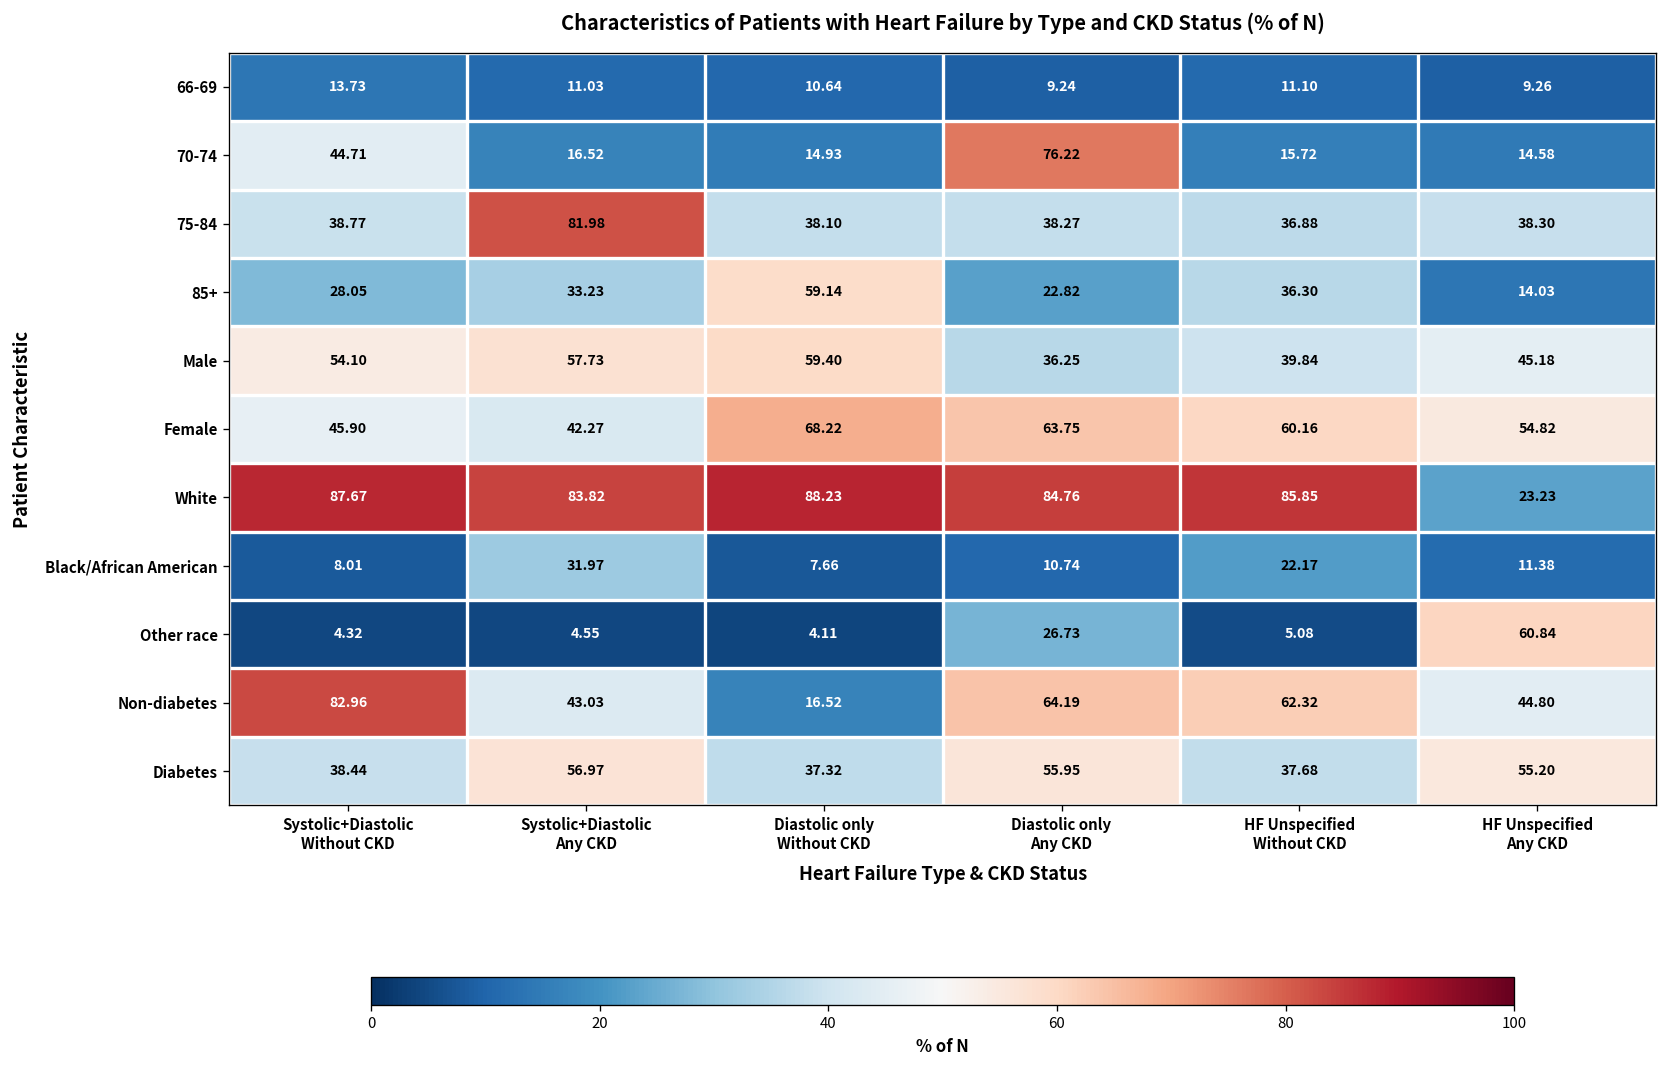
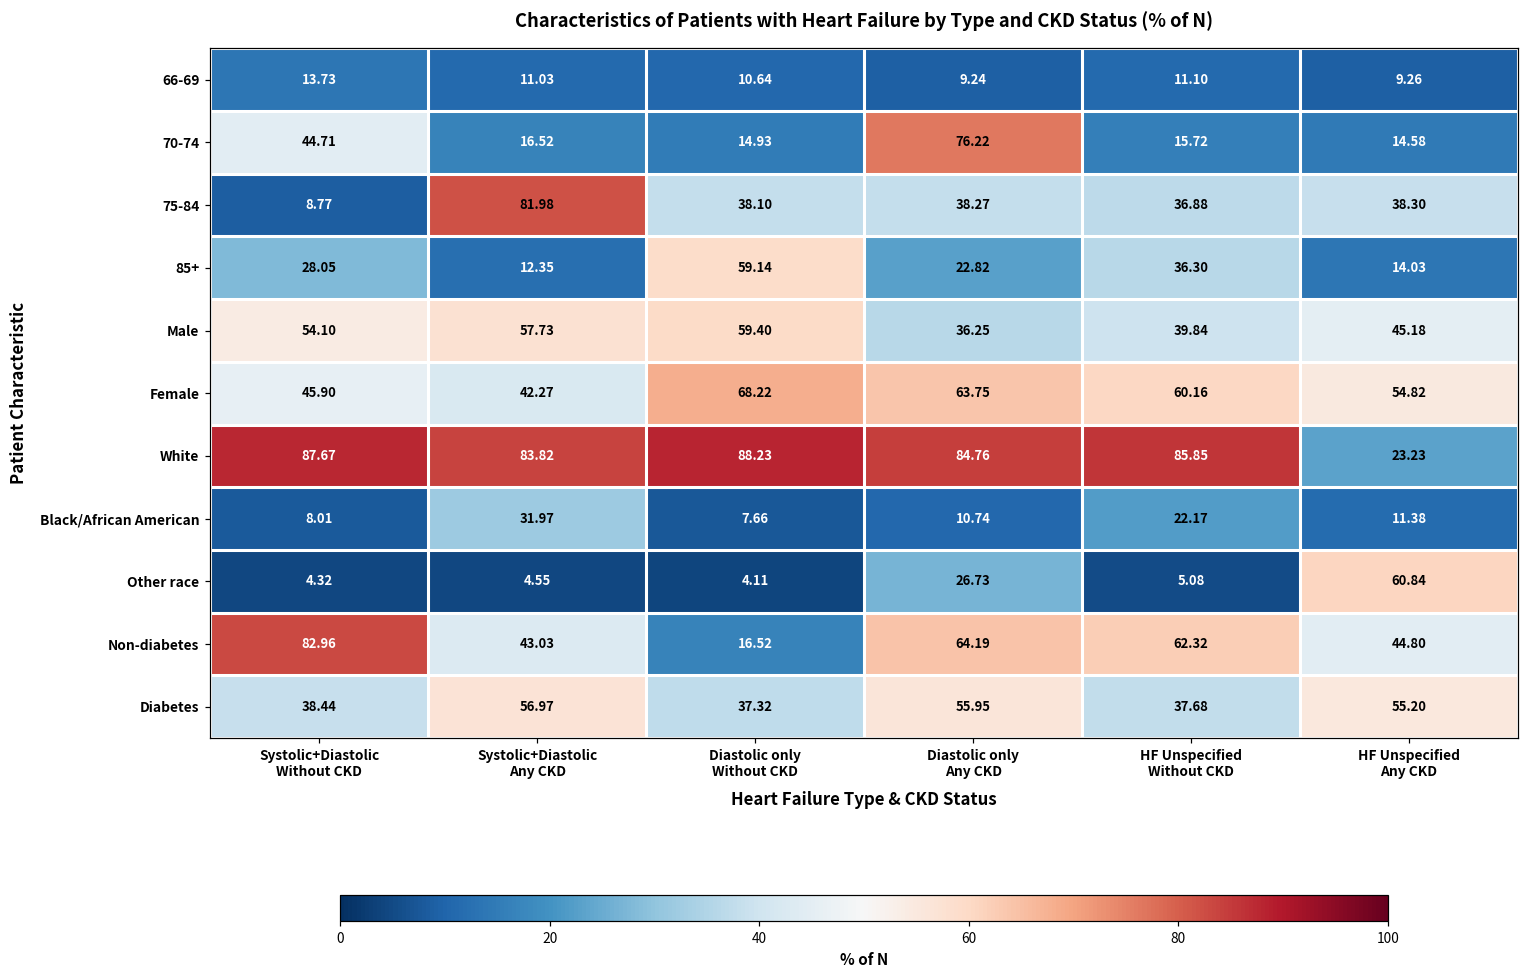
  {
    "66-69": {
      "Systolic+Diastolic Without CKD": 13.73,
      "Systolic+Diastolic Any CKD": 11.03,
      "Diastolic only Without CKD": 10.64,
      "Diastolic only Any CKD": 9.24,
      "HF Unspecified Without CKD": 11.10,
      "HF Unspecified Any CKD": 9.26
    },
    "70-74": {
      "Systolic+Diastolic Without CKD": 44.71,
      "Systolic+Diastolic Any CKD": 16.52,
      "Diastolic only Without CKD": 14.93,
      "Diastolic only Any CKD": 76.22,
      "HF Unspecified Without CKD": 15.72,
      "HF Unspecified Any CKD": 14.58
    },
    "75-84": {
-     "Systolic+Diastolic Without CKD": 38.77,
+     "Systolic+Diastolic Without CKD": 8.77,
      "Systolic+Diastolic Any CKD": 81.98,
      "Diastolic only Without CKD": 38.10,
      "Diastolic only Any CKD": 38.27,
      "HF Unspecified Without CKD": 36.88,
      "HF Unspecified Any CKD": 38.30
    },
    "85+": {
      "Systolic+Diastolic Without CKD": 28.05,
-     "Systolic+Diastolic Any CKD": 33.23,
+     "Systolic+Diastolic Any CKD": 12.35,
      "Diastolic only Without CKD": 59.14,
      "Diastolic only Any CKD": 22.82,
      "HF Unspecified Without CKD": 36.30,
      "HF Unspecified Any CKD": 14.03
    },
    "Male": {
      "Systolic+Diastolic Without CKD": 54.10,
      "Systolic+Diastolic Any CKD": 57.73,
      "Diastolic only Without CKD": 59.40,
      "Diastolic only Any CKD": 36.25,
      "HF Unspecified Without CKD": 39.84,
      "HF Unspecified Any CKD": 45.18
    },
    "Female": {
      "Systolic+Diastolic Without CKD": 45.90,
      "Systolic+Diastolic Any CKD": 42.27,
      "Diastolic only Without CKD": 68.22,
      "Diastolic only Any CKD": 63.75,
      "HF Unspecified Without CKD": 60.16,
      "HF Unspecified Any CKD": 54.82
    },
    "White": {
      "Systolic+Diastolic Without CKD": 87.67,
      "Systolic+Diastolic Any CKD": 83.82,
      "Diastolic only Without CKD": 88.23,
      "Diastolic only Any CKD": 84.76,
      "HF Unspecified Without CKD": 85.85,
      "HF Unspecified Any CKD": 23.23
    },
    "Black/African American": {
      "Systolic+Diastolic Without CKD": 8.01,
      "Systolic+Diastolic Any CKD": 31.97,
      "Diastolic only Without CKD": 7.66,
      "Diastolic only Any CKD": 10.74,
      "HF Unspecified Without CKD": 22.17,
      "HF Unspecified Any CKD": 11.38
    },
    "Other race": {
      "Systolic+Diastolic Without CKD": 4.32,
      "Systolic+Diastolic Any CKD": 4.55,
      "Diastolic only Without CKD": 4.11,
      "Diastolic only Any CKD": 26.73,
      "HF Unspecified Without CKD": 5.08,
      "HF Unspecified Any CKD": 60.84
    },
    "Non-diabetes": {
      "Systolic+Diastolic Without CKD": 82.96,
      "Systolic+Diastolic Any CKD": 43.03,
      "Diastolic only Without CKD": 16.52,
      "Diastolic only Any CKD": 64.19,
      "HF Unspecified Without CKD": 62.32,
      "HF Unspecified Any CKD": 44.80
    },
    "Diabetes": {
      "Systolic+Diastolic Without CKD": 38.44,
      "Systolic+Diastolic Any CKD": 56.97,
      "Diastolic only Without CKD": 37.32,
      "Diastolic only Any CKD": 55.95,
      "HF Unspecified Without CKD": 37.68,
      "HF Unspecified Any CKD": 55.20
    }
  }
